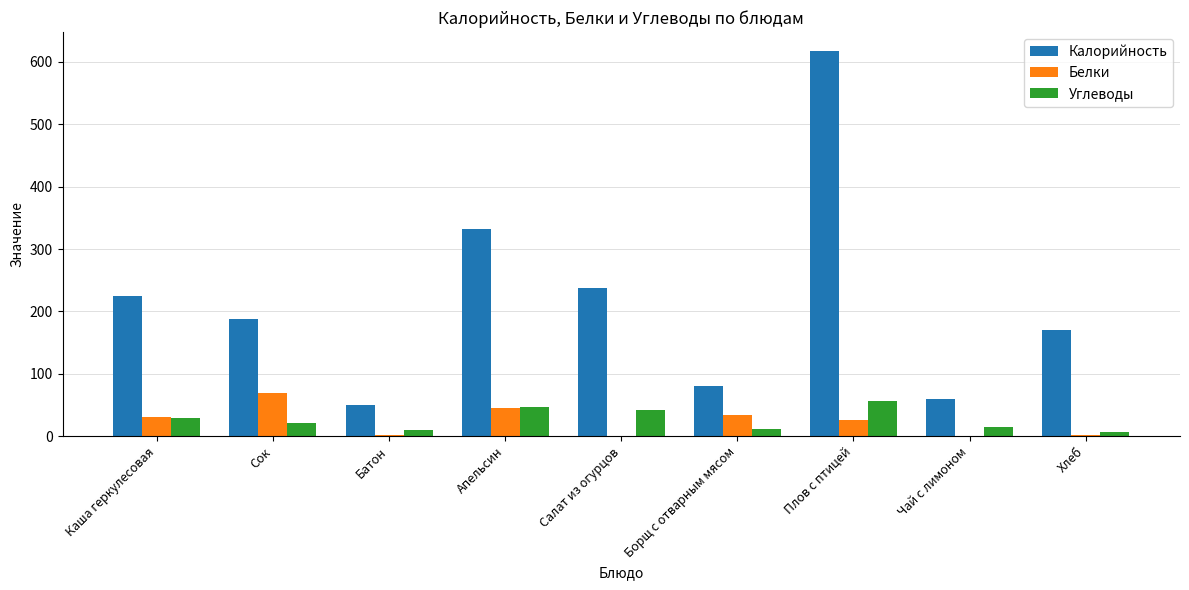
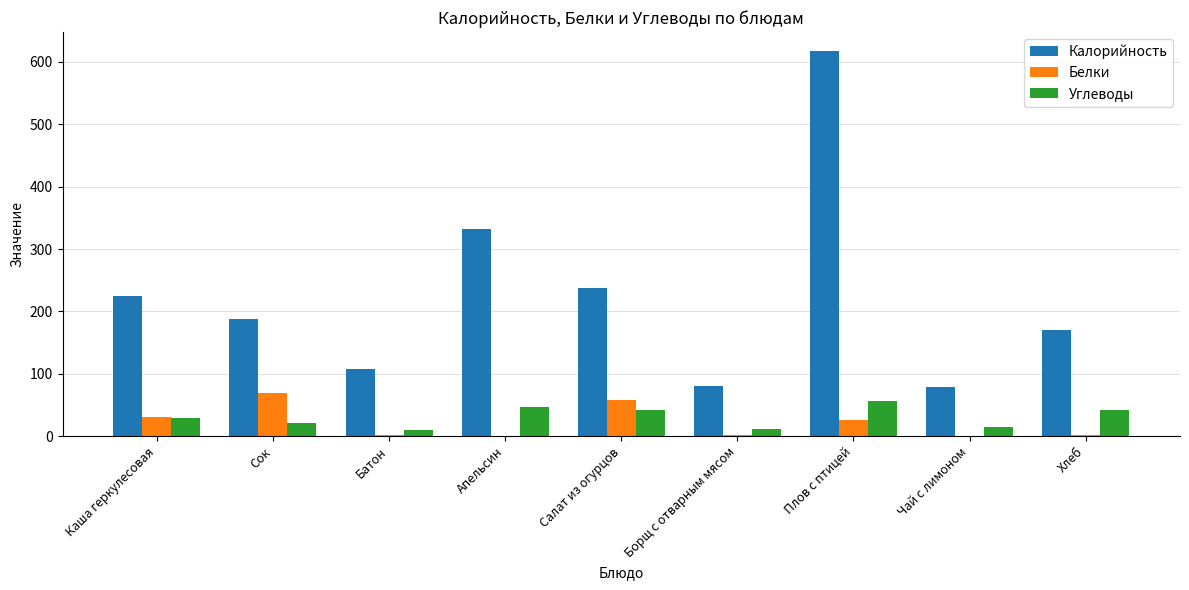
  {
    "Калорийность": {
      "Каша геркулесовая": 230,
      "Сок": 190,
-     "Батон": 50,
+     "Батон": 110,
      "Апельсин": 330,
      "Салат из огурцов": 240,
      "Борщ с отварным мясом": 80,
      "Плов с птицей": 620,
-     "Чай с лимоном": 60,
+     "Чай с лимоном": 80,
      "Хлеб": 170
    },
    "Белки": {
      "Каша геркулесовая": 30,
      "Сок": 70,
-     "Апельсин": 50,
-     "Салат из огурцов": 0,
-     "Борщ с отварным мясом": 30,
+     "Апельсин": 0,
+     "Салат из огурцов": 60,
+     "Борщ с отварным мясом": 0,
      "Плов с птицей": 30
    },
    "Углеводы": {
      "Каша геркулесовая": 30,
      "Сок": 20,
      "Батон": 10,
      "Апельсин": 50,
      "Салат из огурцов": 40,
      "Борщ с отварным мясом": 10,
      "Плов с птицей": 60,
      "Чай с лимоном": 20,
-     "Хлеб": 10
+     "Хлеб": 40
    }
  }
